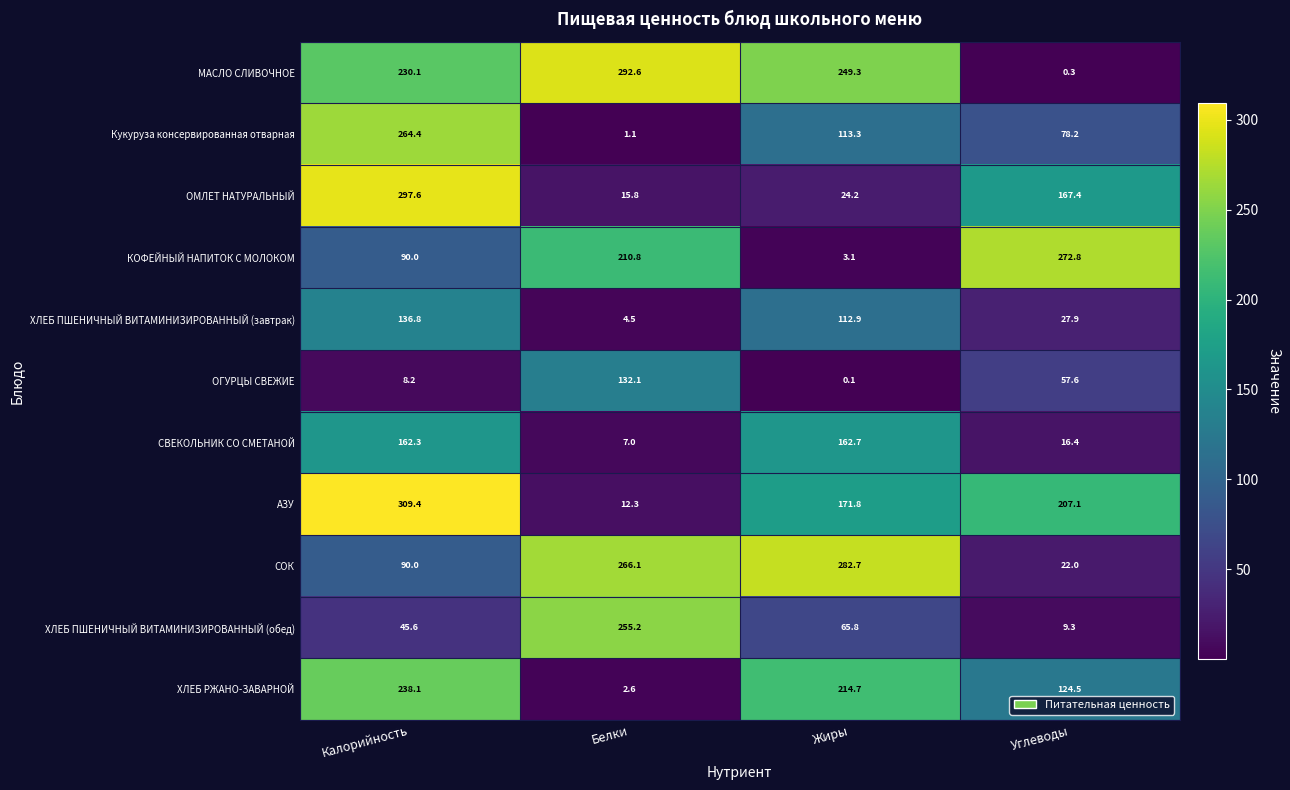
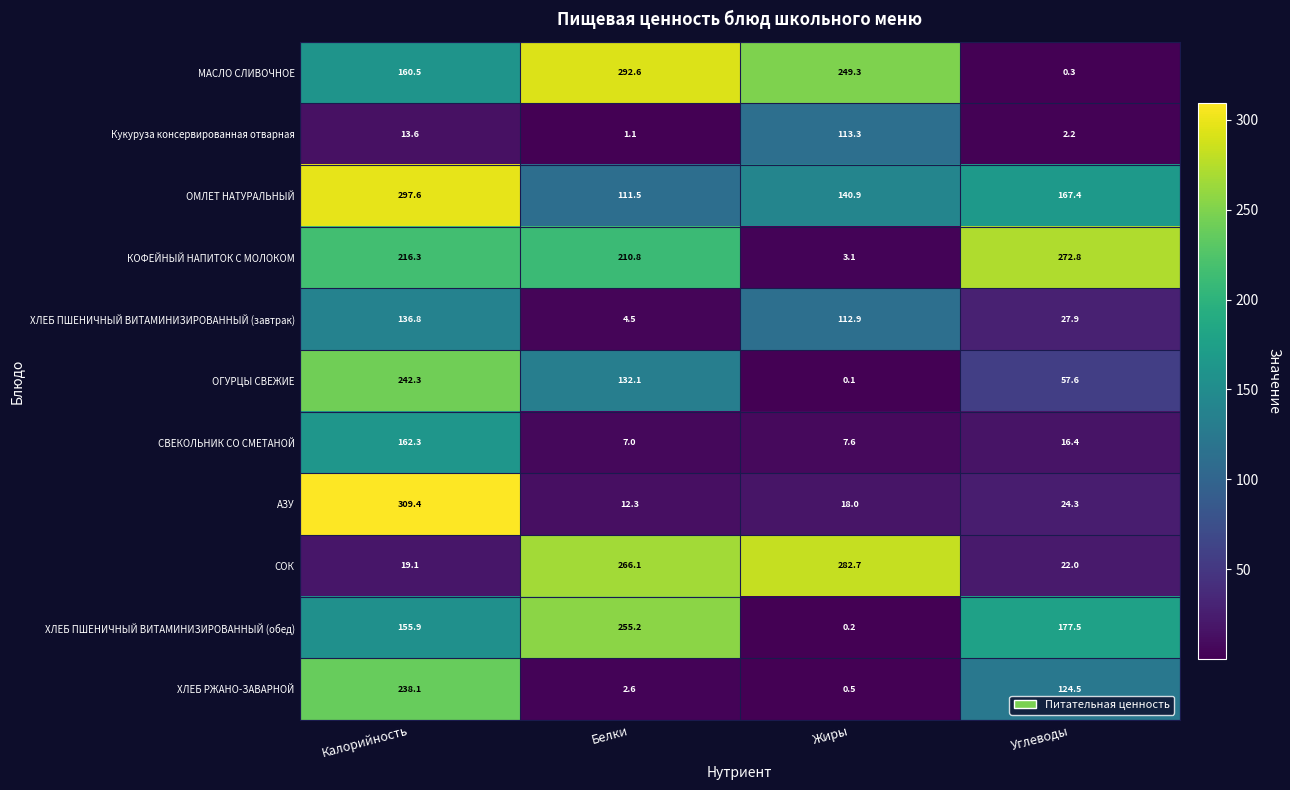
  {
    "МАСЛО СЛИВОЧНОЕ": {
-     "Калорийность": 230.1,
+     "Калорийность": 160.5,
      "Белки": 292.6,
      "Жиры": 249.3,
      "Углеводы": 0.3
    },
    "Кукуруза консервированная отварная": {
-     "Калорийность": 264.4,
+     "Калорийность": 13.6,
      "Белки": 1.1,
      "Жиры": 113.3,
-     "Углеводы": 78.2
+     "Углеводы": 2.2
    },
    "ОМЛЕТ НАТУРАЛЬНЫЙ": {
      "Калорийность": 297.6,
-     "Белки": 15.8,
-     "Жиры": 24.2,
+     "Белки": 111.5,
+     "Жиры": 140.9,
      "Углеводы": 167.4
    },
    "КОФЕЙНЫЙ НАПИТОК С МОЛОКОМ": {
-     "Калорийность": 90.0,
+     "Калорийность": 216.3,
      "Белки": 210.8,
      "Жиры": 3.1,
      "Углеводы": 272.8
    },
    "ХЛЕБ ПШЕНИЧНЫЙ ВИТАМИНИЗИРОВАННЫЙ (завтрак)": {
      "Калорийность": 136.8,
      "Белки": 4.5,
      "Жиры": 112.9,
      "Углеводы": 27.9
    },
    "ОГУРЦЫ СВЕЖИЕ": {
-     "Калорийность": 8.2,
+     "Калорийность": 242.3,
      "Белки": 132.1,
      "Жиры": 0.1,
      "Углеводы": 57.6
    },
    "СВЕКОЛЬНИК СО СМЕТАНОЙ": {
      "Калорийность": 162.3,
      "Белки": 7.0,
-     "Жиры": 162.7,
+     "Жиры": 7.6,
      "Углеводы": 16.4
    },
    "АЗУ": {
      "Калорийность": 309.4,
      "Белки": 12.3,
-     "Жиры": 171.8,
-     "Углеводы": 207.1
+     "Жиры": 18.0,
+     "Углеводы": 24.3
    },
    "СОК": {
-     "Калорийность": 90.0,
+     "Калорийность": 19.1,
      "Белки": 266.1,
      "Жиры": 282.7,
      "Углеводы": 22.0
    },
    "ХЛЕБ ПШЕНИЧНЫЙ ВИТАМИНИЗИРОВАННЫЙ (обед)": {
-     "Калорийность": 45.6,
+     "Калорийность": 155.9,
      "Белки": 255.2,
-     "Жиры": 65.8,
-     "Углеводы": 9.3
+     "Жиры": 0.2,
+     "Углеводы": 177.5
    },
    "ХЛЕБ РЖАНО-ЗАВАРНОЙ": {
      "Калорийность": 238.1,
      "Белки": 2.6,
-     "Жиры": 214.7,
+     "Жиры": 0.5,
      "Углеводы": 124.5
    }
  }
